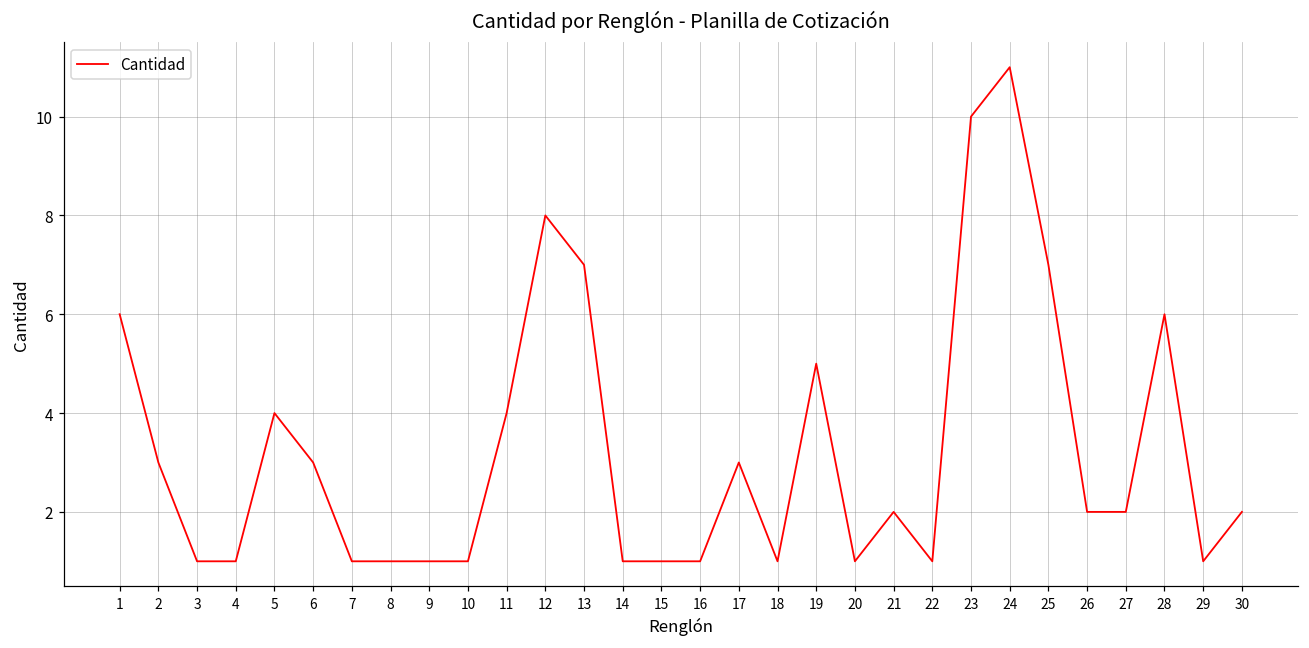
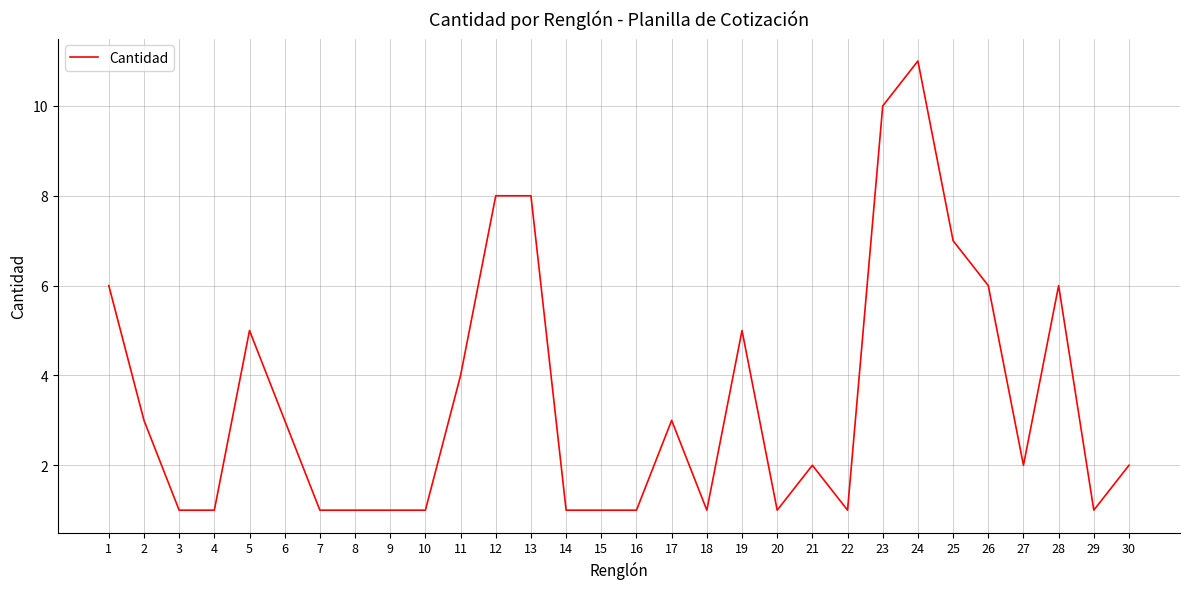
  {
    "1": 6,
    "2": 3,
    "3": 1,
    "4": 1,
-   "5": 4,
+   "5": 5,
    "6": 3,
    "7": 1,
    "8": 1,
    "9": 1,
    "10": 1,
    "11": 4,
    "12": 8,
-   "13": 7,
+   "13": 8,
    "14": 1,
    "15": 1,
    "16": 1,
    "17": 3,
    "18": 1,
    "19": 5,
    "20": 1,
    "21": 2,
    "22": 1,
    "23": 10,
    "24": 11,
    "25": 7,
-   "26": 2,
+   "26": 6,
    "27": 2,
    "28": 6,
    "29": 1,
    "30": 2
  }
